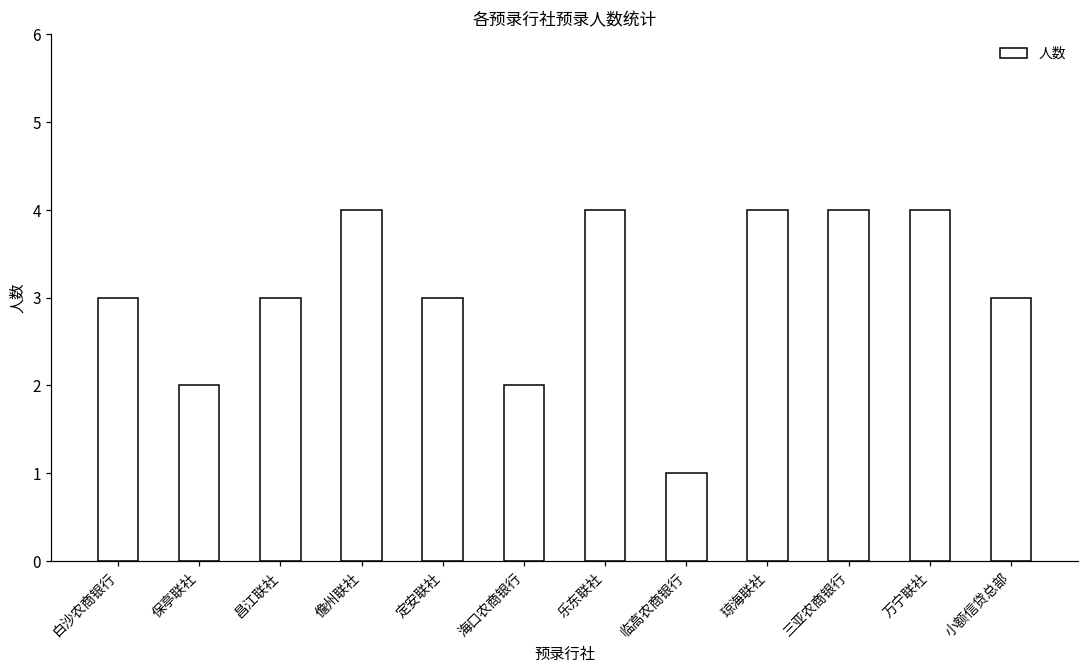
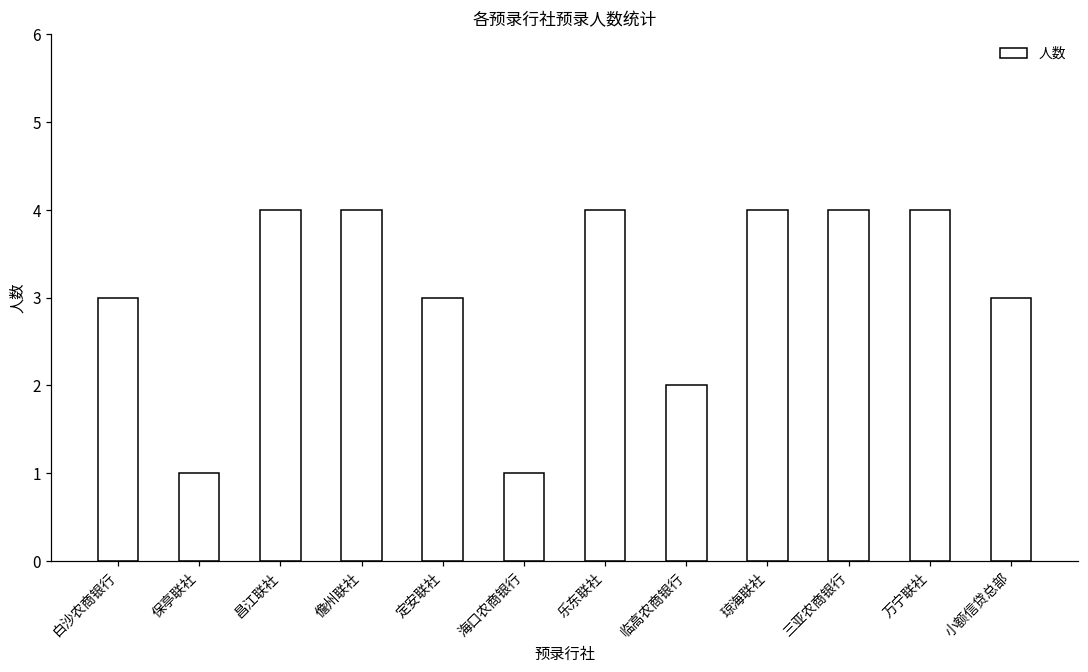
  {
    "白沙农商银行": 3,
-   "保亭联社": 2,
-   "昌江联社": 3,
+   "保亭联社": 1,
+   "昌江联社": 4,
    "儋州联社": 4,
    "定安联社": 3,
-   "海口农商银行": 2,
+   "海口农商银行": 1,
    "乐东联社": 4,
-   "临高农商银行": 1,
+   "临高农商银行": 2,
    "琼海联社": 4,
    "三亚农商银行": 4,
    "万宁联社": 4,
    "小额信贷总部": 3
  }
